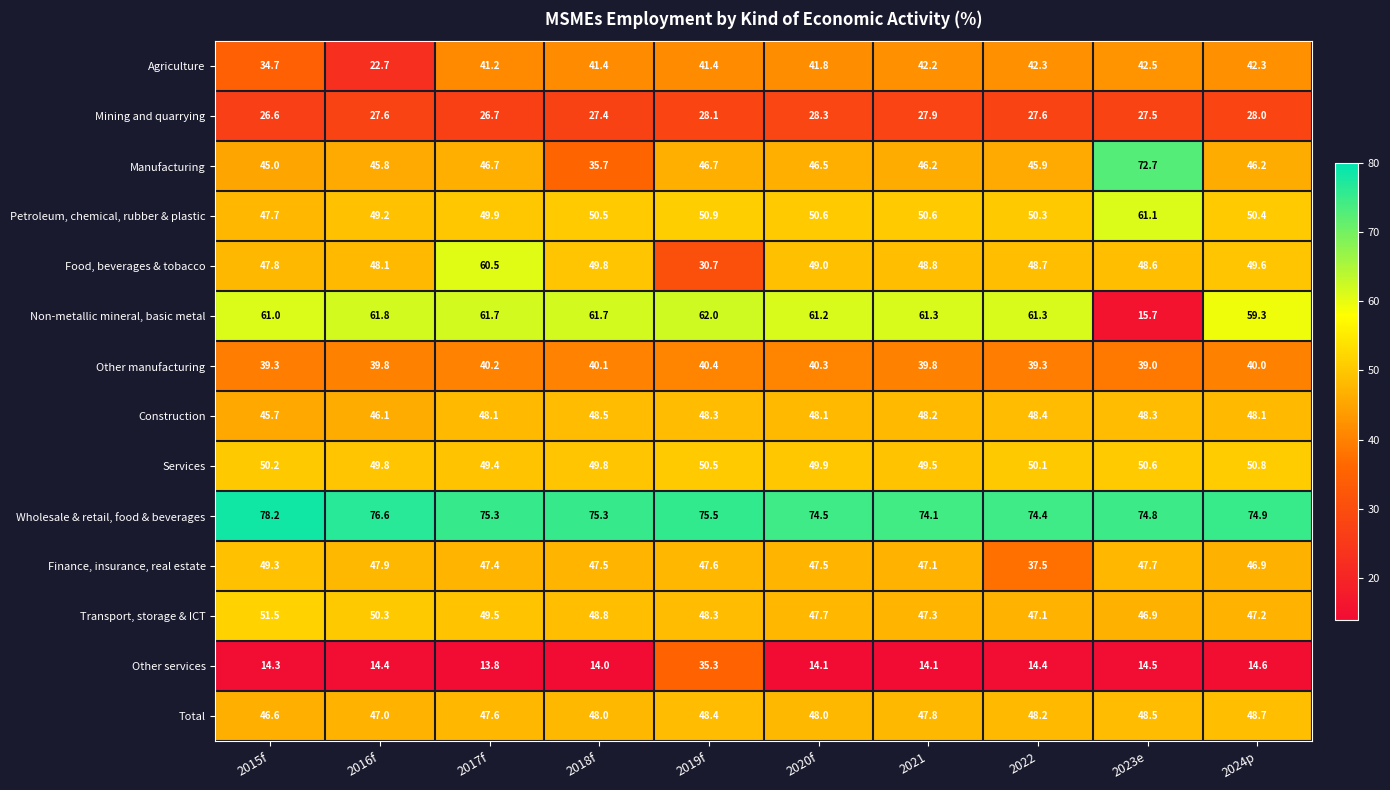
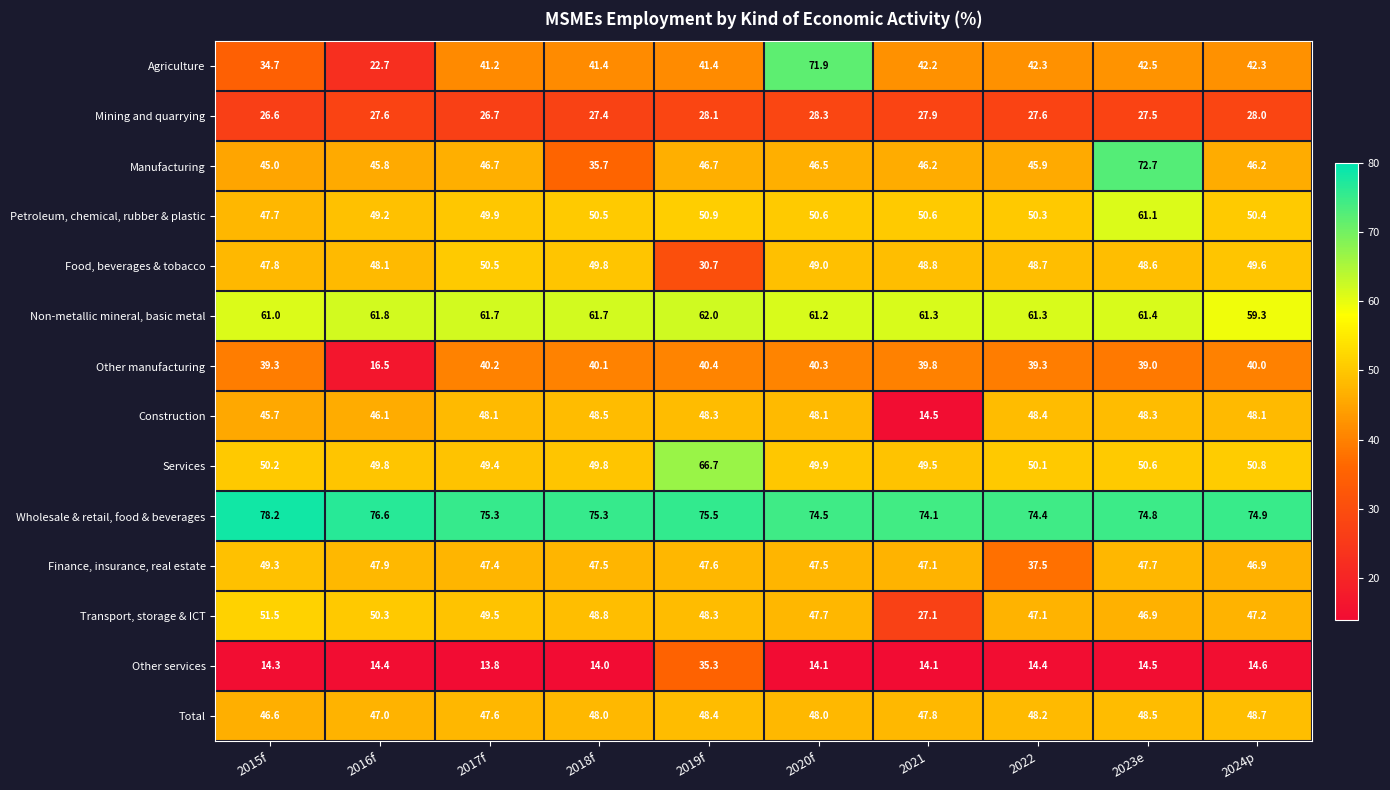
  {
    "Agriculture": {
      "2015f": 34.7,
      "2016f": 22.7,
      "2017f": 41.2,
      "2018f": 41.4,
      "2019f": 41.4,
-     "2020f": 41.8,
+     "2020f": 71.9,
      "2021": 42.2,
      "2022": 42.3,
      "2023e": 42.5,
      "2024p": 42.3
    },
    "Mining and quarrying": {
      "2015f": 26.6,
      "2016f": 27.6,
      "2017f": 26.7,
      "2018f": 27.4,
      "2019f": 28.1,
      "2020f": 28.3,
      "2021": 27.9,
      "2022": 27.6,
      "2023e": 27.5,
      "2024p": 28.0
    },
    "Manufacturing": {
      "2015f": 45.0,
      "2016f": 45.8,
      "2017f": 46.7,
      "2018f": 35.7,
      "2019f": 46.7,
      "2020f": 46.5,
      "2021": 46.2,
      "2022": 45.9,
      "2023e": 72.7,
      "2024p": 46.2
    },
    "Petroleum, chemical, rubber & plastic": {
      "2015f": 47.7,
      "2016f": 49.2,
      "2017f": 49.9,
      "2018f": 50.5,
      "2019f": 50.9,
      "2020f": 50.6,
      "2021": 50.6,
      "2022": 50.3,
      "2023e": 61.1,
      "2024p": 50.4
    },
    "Food, beverages & tobacco": {
      "2015f": 47.8,
      "2016f": 48.1,
-     "2017f": 60.5,
+     "2017f": 50.5,
      "2018f": 49.8,
      "2019f": 30.7,
      "2020f": 49.0,
      "2021": 48.8,
      "2022": 48.7,
      "2023e": 48.6,
      "2024p": 49.6
    },
    "Non-metallic mineral, basic metal": {
      "2015f": 61.0,
      "2016f": 61.8,
      "2017f": 61.7,
      "2018f": 61.7,
      "2019f": 62.0,
      "2020f": 61.2,
      "2021": 61.3,
      "2022": 61.3,
-     "2023e": 15.7,
+     "2023e": 61.4,
      "2024p": 59.3
    },
    "Other manufacturing": {
      "2015f": 39.3,
-     "2016f": 39.8,
+     "2016f": 16.5,
      "2017f": 40.2,
      "2018f": 40.1,
      "2019f": 40.4,
      "2020f": 40.3,
      "2021": 39.8,
      "2022": 39.3,
      "2023e": 39.0,
      "2024p": 40.0
    },
    "Construction": {
      "2015f": 45.7,
      "2016f": 46.1,
      "2017f": 48.1,
      "2018f": 48.5,
      "2019f": 48.3,
      "2020f": 48.1,
-     "2021": 48.2,
+     "2021": 14.5,
      "2022": 48.4,
      "2023e": 48.3,
      "2024p": 48.1
    },
    "Services": {
      "2015f": 50.2,
      "2016f": 49.8,
      "2017f": 49.4,
      "2018f": 49.8,
-     "2019f": 50.5,
+     "2019f": 66.7,
      "2020f": 49.9,
      "2021": 49.5,
      "2022": 50.1,
      "2023e": 50.6,
      "2024p": 50.8
    },
    "Wholesale & retail, food & beverages": {
      "2015f": 78.2,
      "2016f": 76.6,
      "2017f": 75.3,
      "2018f": 75.3,
      "2019f": 75.5,
      "2020f": 74.5,
      "2021": 74.1,
      "2022": 74.4,
      "2023e": 74.8,
      "2024p": 74.9
    },
    "Finance, insurance, real estate": {
      "2015f": 49.3,
      "2016f": 47.9,
      "2017f": 47.4,
      "2018f": 47.5,
      "2019f": 47.6,
      "2020f": 47.5,
      "2021": 47.1,
      "2022": 37.5,
      "2023e": 47.7,
      "2024p": 46.9
    },
    "Transport, storage & ICT": {
      "2015f": 51.5,
      "2016f": 50.3,
      "2017f": 49.5,
      "2018f": 48.8,
      "2019f": 48.3,
      "2020f": 47.7,
-     "2021": 47.3,
+     "2021": 27.1,
      "2022": 47.1,
      "2023e": 46.9,
      "2024p": 47.2
    },
    "Other services": {
      "2015f": 14.3,
      "2016f": 14.4,
      "2017f": 13.8,
      "2018f": 14.0,
      "2019f": 35.3,
      "2020f": 14.1,
      "2021": 14.1,
      "2022": 14.4,
      "2023e": 14.5,
      "2024p": 14.6
    },
    "Total": {
      "2015f": 46.6,
      "2016f": 47.0,
      "2017f": 47.6,
      "2018f": 48.0,
      "2019f": 48.4,
      "2020f": 48.0,
      "2021": 47.8,
      "2022": 48.2,
      "2023e": 48.5,
      "2024p": 48.7
    }
  }
